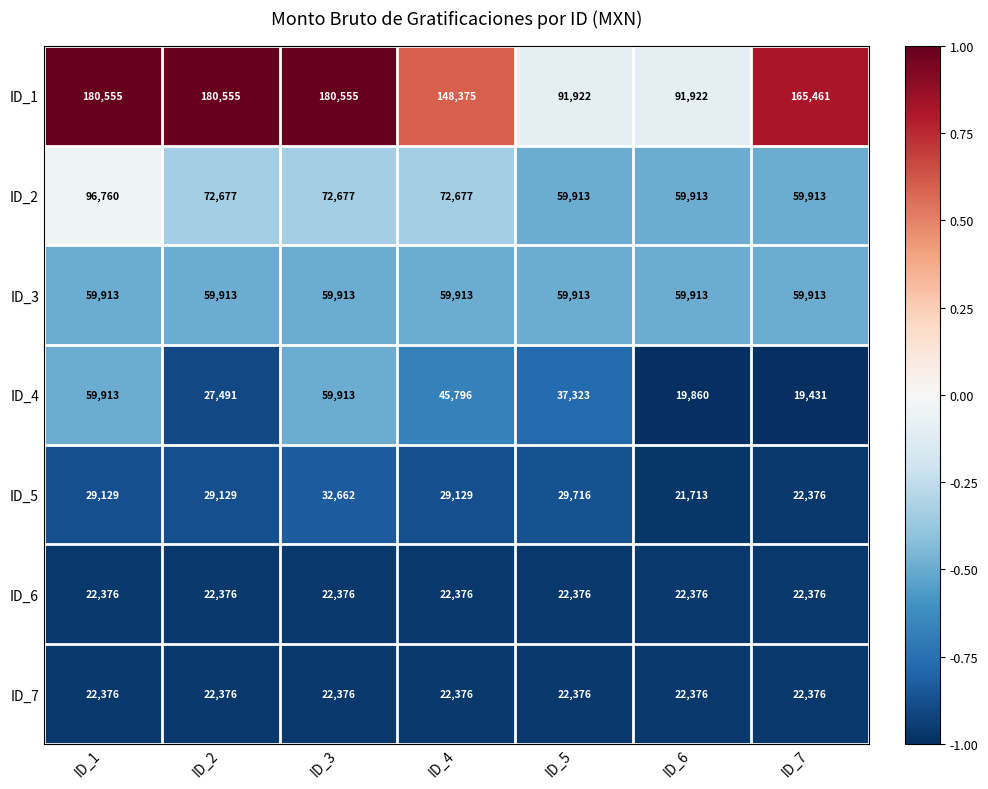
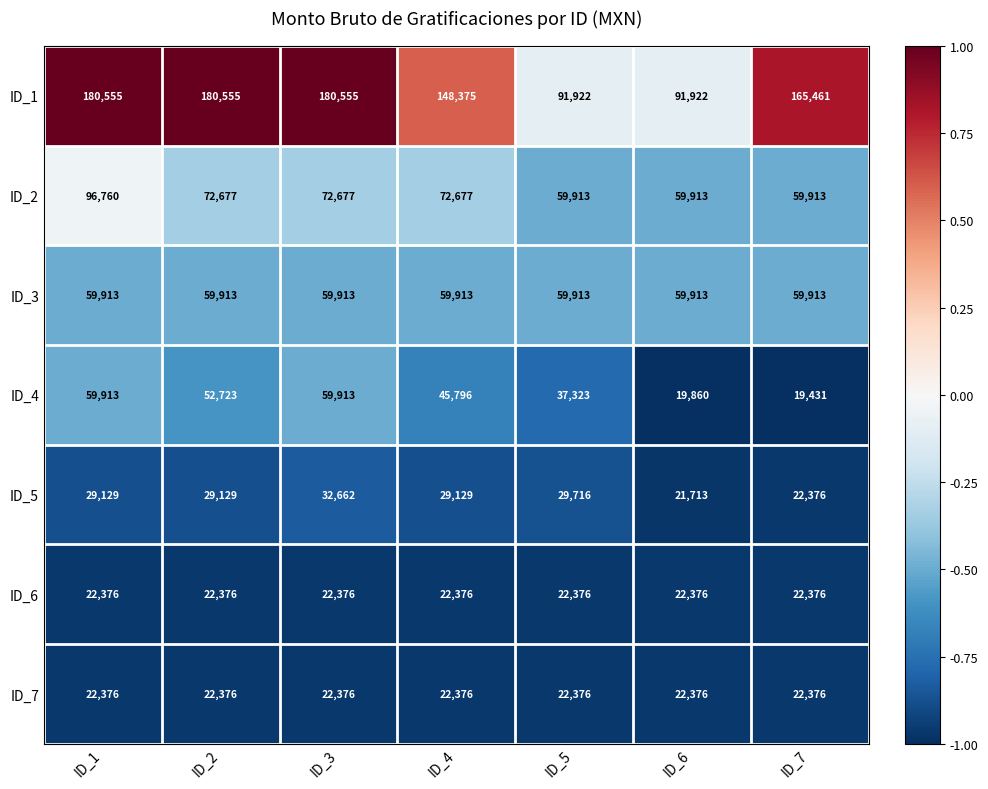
  {
    "ID_1": {
      "ID_1": "180,555",
      "ID_2": "180,555",
      "ID_3": "180,555",
      "ID_4": "148,375",
      "ID_5": "91,922",
      "ID_6": "91,922",
      "ID_7": "165,461"
    },
    "ID_2": {
      "ID_1": "96,760",
      "ID_2": "72,677",
      "ID_3": "72,677",
      "ID_4": "72,677",
      "ID_5": "59,913",
      "ID_6": "59,913",
      "ID_7": "59,913"
    },
    "ID_3": {
      "ID_1": "59,913",
      "ID_2": "59,913",
      "ID_3": "59,913",
      "ID_4": "59,913",
      "ID_5": "59,913",
      "ID_6": "59,913",
      "ID_7": "59,913"
    },
    "ID_4": {
      "ID_1": "59,913",
-     "ID_2": "27,491",
+     "ID_2": "52,723",
      "ID_3": "59,913",
      "ID_4": "45,796",
      "ID_5": "37,323",
      "ID_6": "19,860",
      "ID_7": "19,431"
    },
    "ID_5": {
      "ID_1": "29,129",
      "ID_2": "29,129",
      "ID_3": "32,662",
      "ID_4": "29,129",
      "ID_5": "29,716",
      "ID_6": "21,713",
      "ID_7": "22,376"
    },
    "ID_6": {
      "ID_1": "22,376",
      "ID_2": "22,376",
      "ID_3": "22,376",
      "ID_4": "22,376",
      "ID_5": "22,376",
      "ID_6": "22,376",
      "ID_7": "22,376"
    },
    "ID_7": {
      "ID_1": "22,376",
      "ID_2": "22,376",
      "ID_3": "22,376",
      "ID_4": "22,376",
      "ID_5": "22,376",
      "ID_6": "22,376",
      "ID_7": "22,376"
    }
  }
